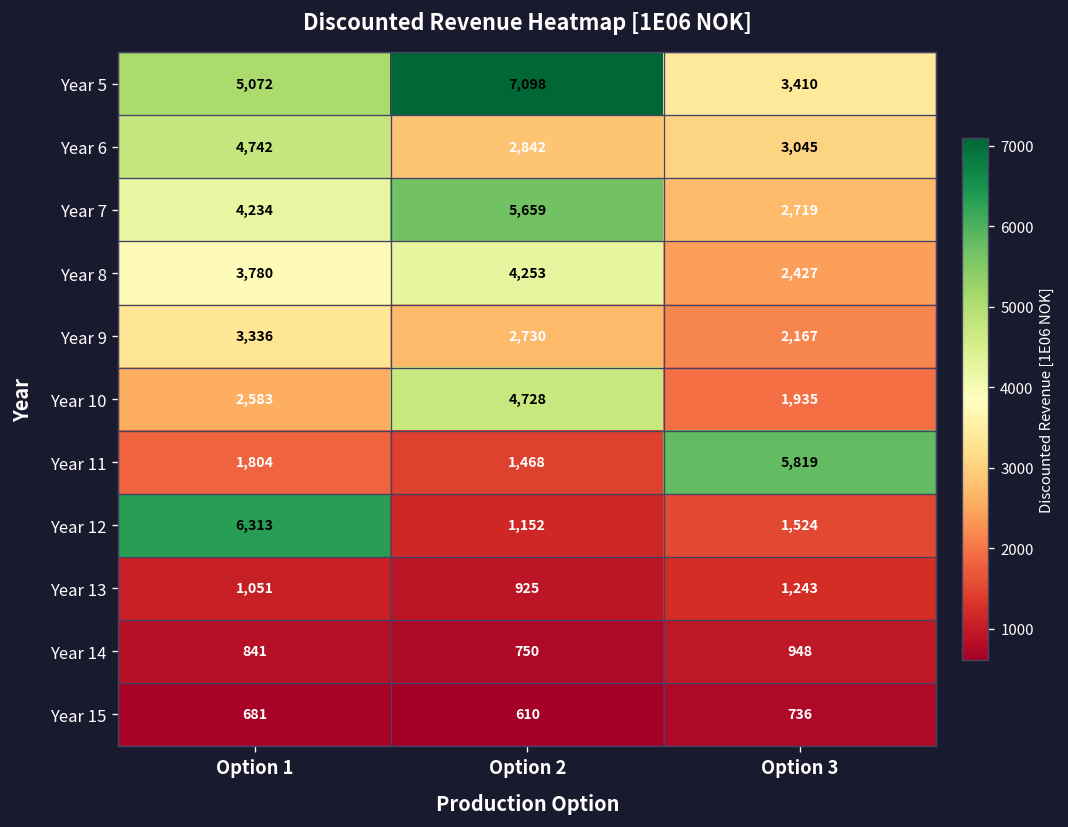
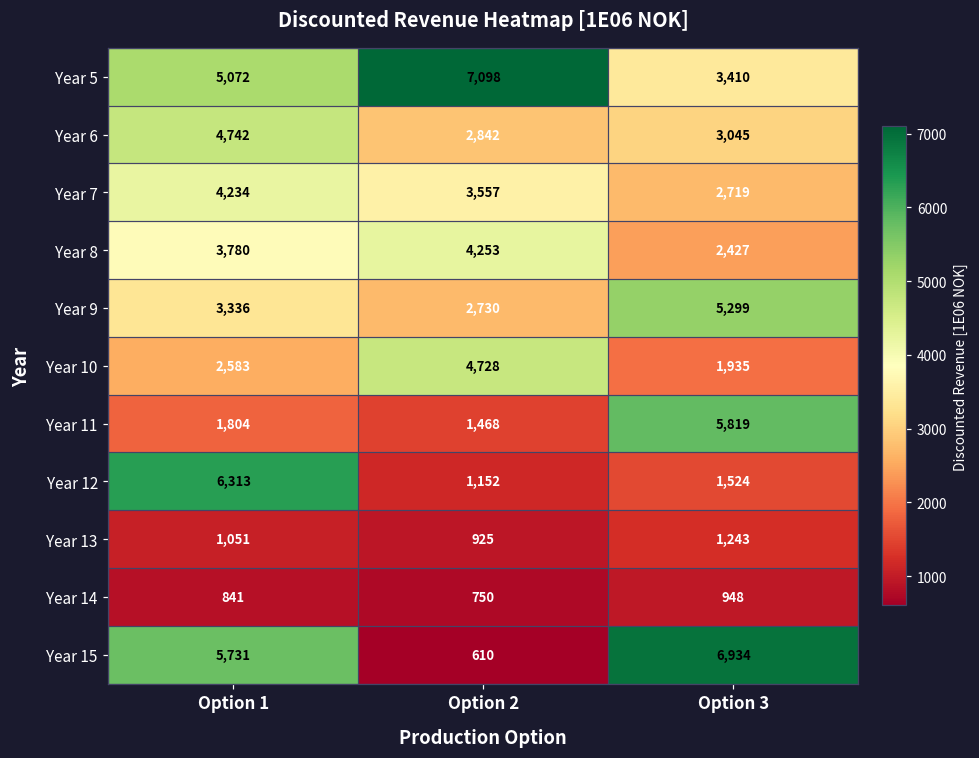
  {
    "Year 5": {
      "Option 1": "5,072",
      "Option 2": "7,098",
      "Option 3": "3,410"
    },
    "Year 6": {
      "Option 1": "4,742",
      "Option 2": "2,842",
      "Option 3": "3,045"
    },
    "Year 7": {
      "Option 1": "4,234",
-     "Option 2": "5,659",
+     "Option 2": "3,557",
      "Option 3": "2,719"
    },
    "Year 8": {
      "Option 1": "3,780",
      "Option 2": "4,253",
      "Option 3": "2,427"
    },
    "Year 9": {
      "Option 1": "3,336",
      "Option 2": "2,730",
-     "Option 3": "2,167"
+     "Option 3": "5,299"
    },
    "Year 10": {
      "Option 1": "2,583",
      "Option 2": "4,728",
      "Option 3": "1,935"
    },
    "Year 11": {
      "Option 1": "1,804",
      "Option 2": "1,468",
      "Option 3": "5,819"
    },
    "Year 12": {
      "Option 1": "6,313",
      "Option 2": "1,152",
      "Option 3": "1,524"
    },
    "Year 13": {
      "Option 1": "1,051",
      "Option 2": "925",
      "Option 3": "1,243"
    },
    "Year 14": {
      "Option 1": "841",
      "Option 2": "750",
      "Option 3": "948"
    },
    "Year 15": {
-     "Option 1": "681",
+     "Option 1": "5,731",
      "Option 2": "610",
-     "Option 3": "736"
+     "Option 3": "6,934"
    }
  }
